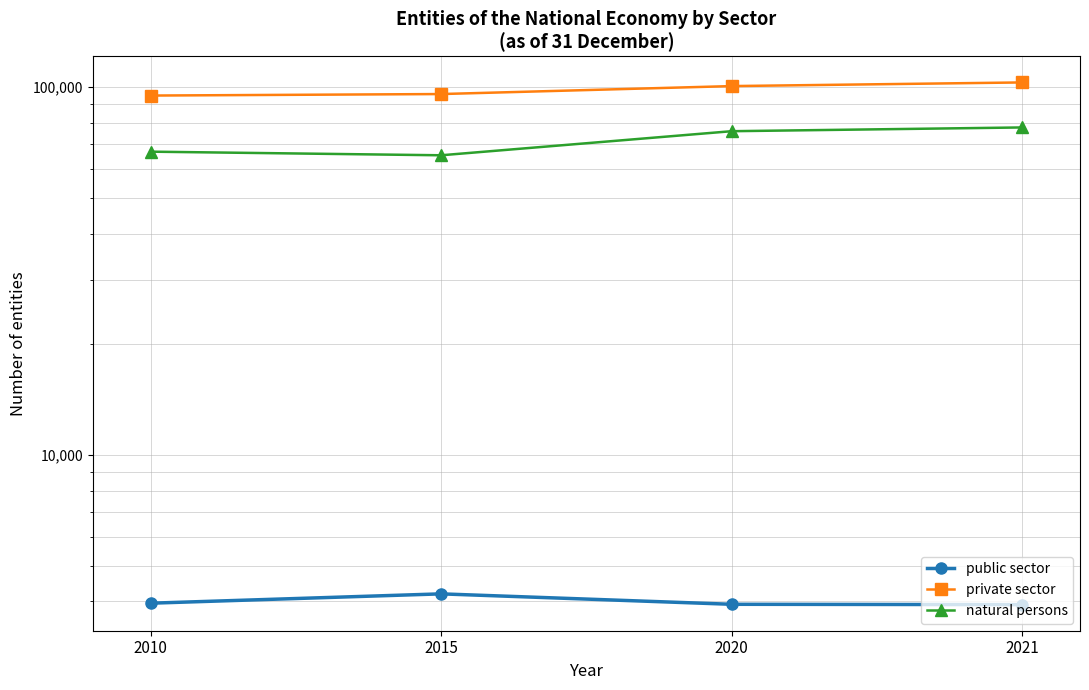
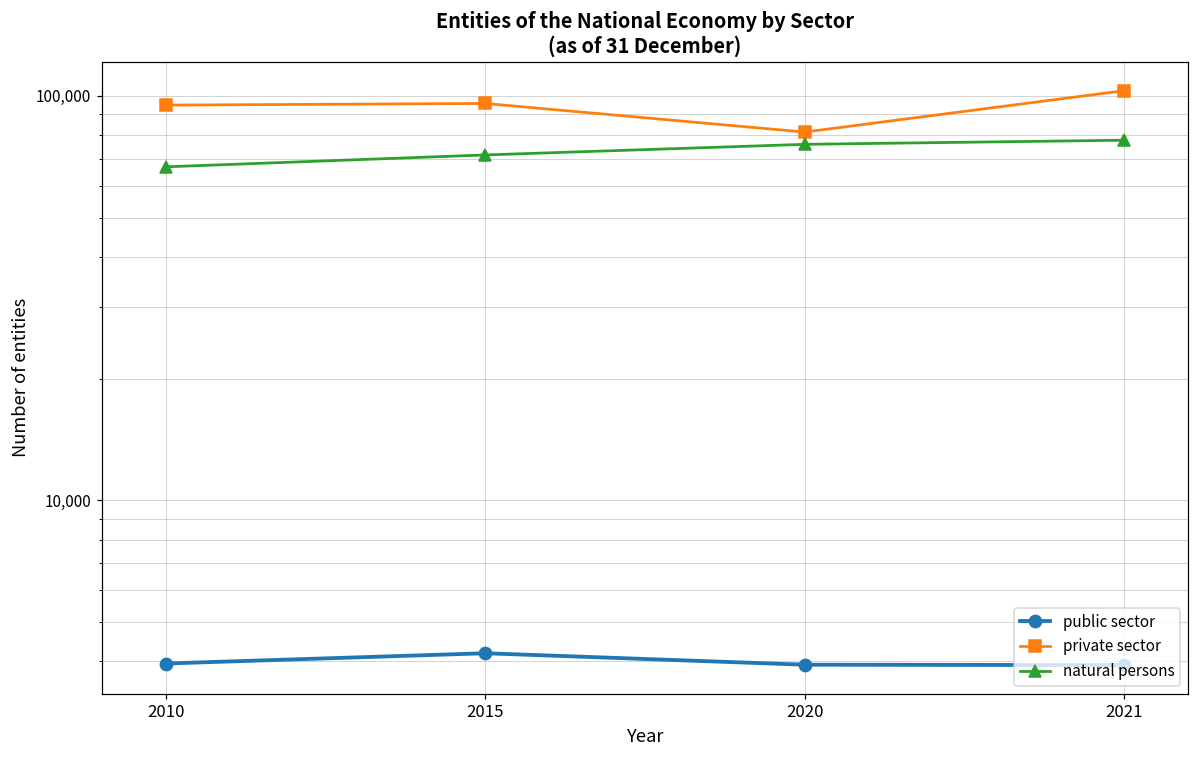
  {
    "public sector": {
      "2010": "4,000",
      "2015": "4,200",
      "2020": "3,900"
    },
    "private sector": {
      "2010": "95,000",
      "2015": "96,000",
-     "2020": "101,000",
+     "2020": "81,000",
      "2021": "103,000"
    },
    "natural persons": {
      "2010": "67,000",
-     "2015": "65,000",
+     "2015": "71,000",
      "2020": "76,000",
      "2021": "78,000"
    }
  }
